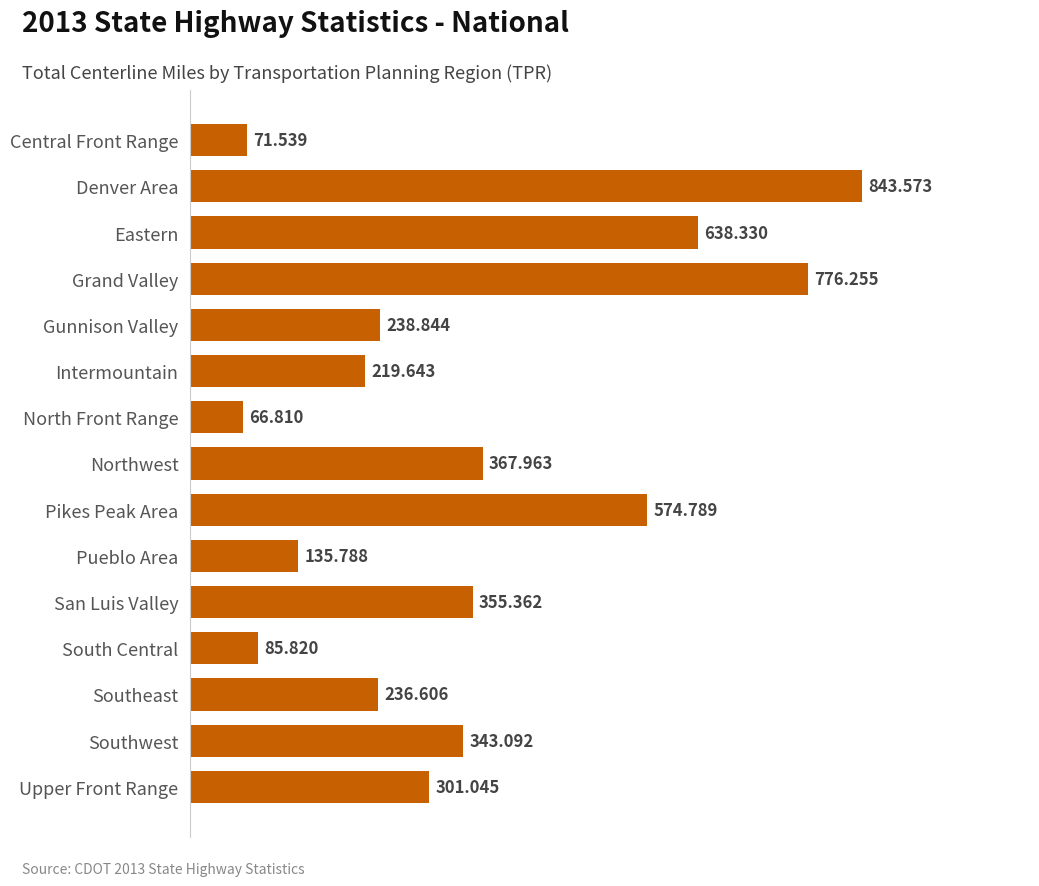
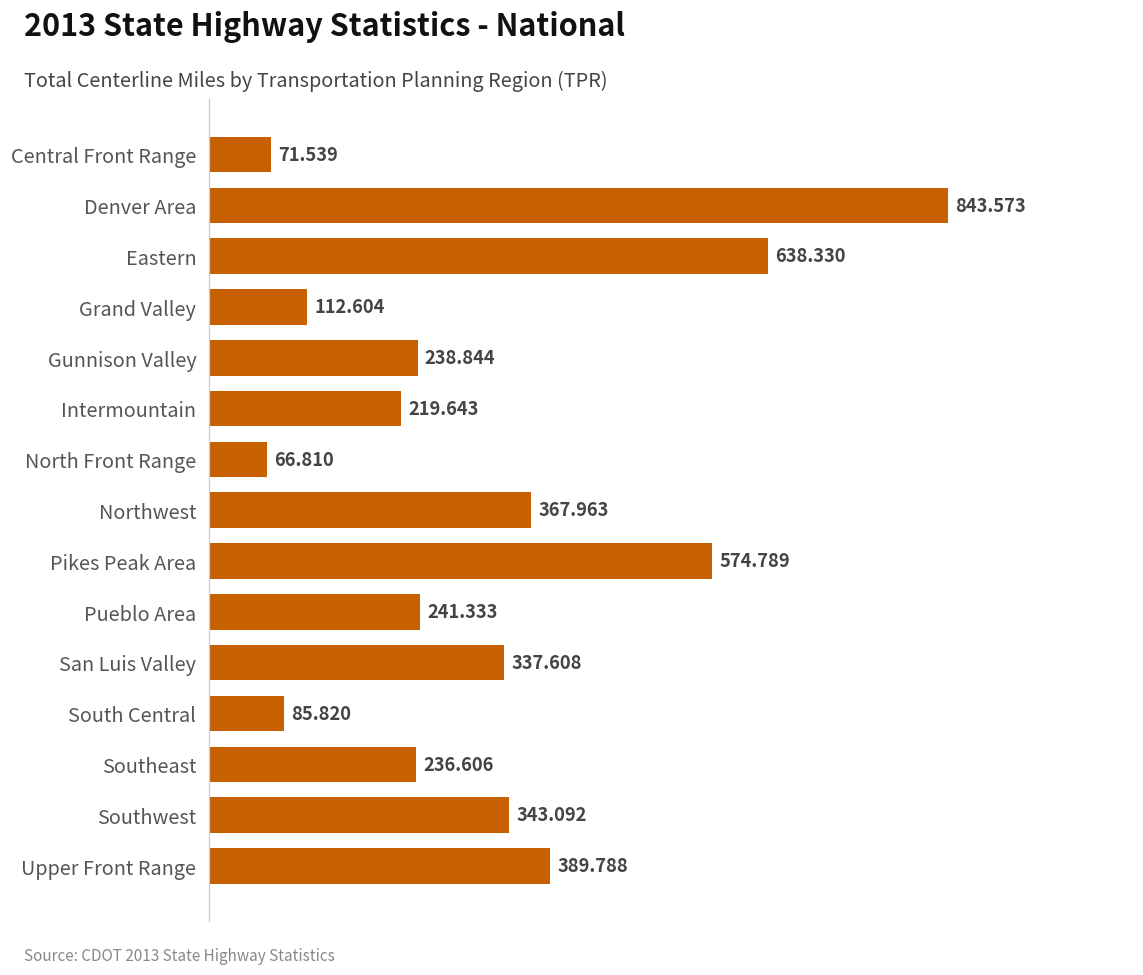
  {
    "Central Front Range": 71.539,
    "Denver Area": 843.573,
    "Eastern": 638.330,
-   "Grand Valley": 776.255,
+   "Grand Valley": 112.604,
    "Gunnison Valley": 238.844,
    "Intermountain": 219.643,
    "North Front Range": 66.810,
    "Northwest": 367.963,
    "Pikes Peak Area": 574.789,
-   "Pueblo Area": 135.788,
-   "San Luis Valley": 355.362,
+   "Pueblo Area": 241.333,
+   "San Luis Valley": 337.608,
    "South Central": 85.820,
    "Southeast": 236.606,
    "Southwest": 343.092,
-   "Upper Front Range": 301.045
+   "Upper Front Range": 389.788
  }
